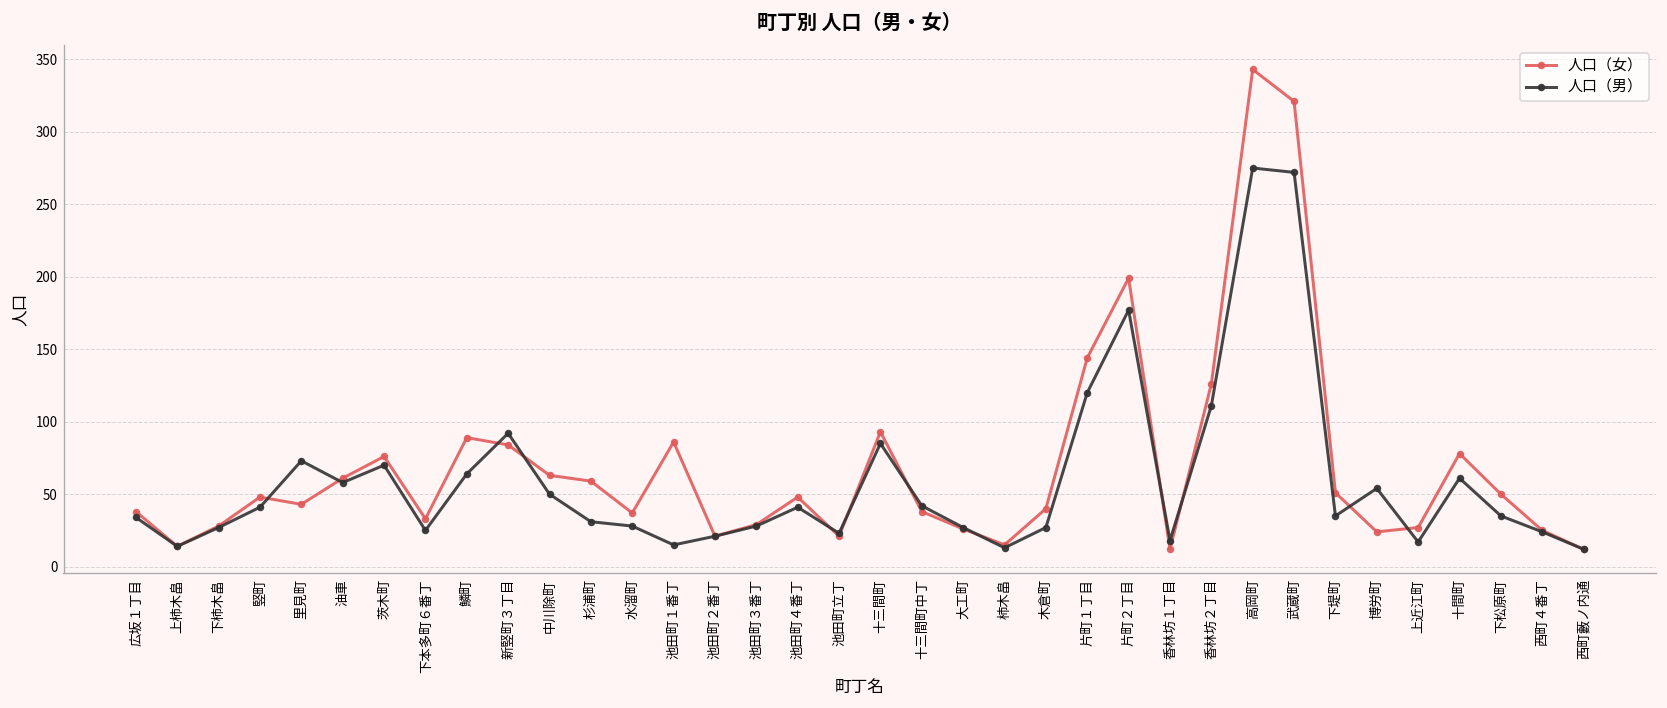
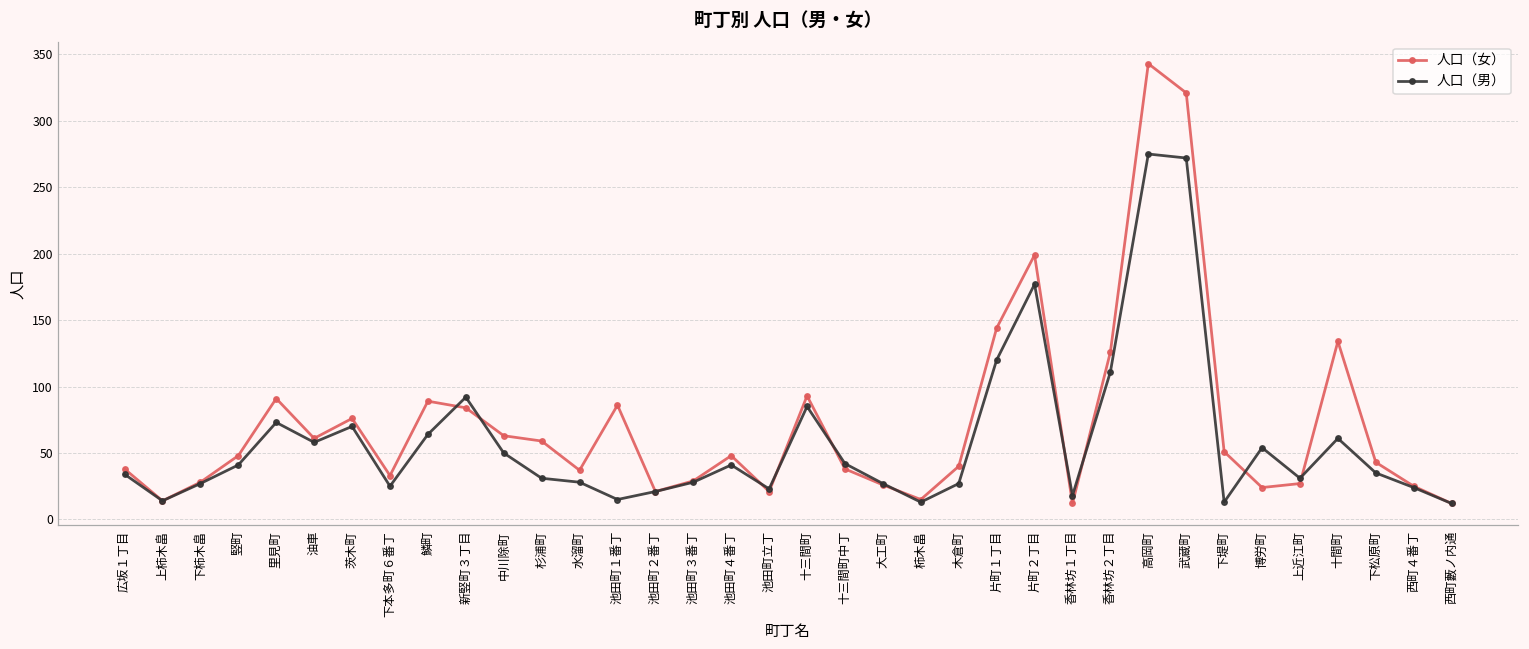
  {
    "人口（女）": {
      "広坂１丁目": 38,
      "竪町": 48,
-     "里見町": 43,
+     "里見町": 91,
      "油車": 61,
      "茨木町": 76,
      "下本多町６番丁": 33,
      "鱗町": 89,
      "新竪町３丁目": 84,
      "中川除町": 63,
      "杉浦町": 59,
      "水溜町": 37,
      "池田町１番丁": 86,
      "池田町４番丁": 48,
      "十三間町": 93,
      "十三間町中丁": 38,
      "木倉町": 40,
      "片町１丁目": 144,
      "片町２丁目": 199,
      "香林坊１丁目": 12,
      "香林坊２丁目": 126,
      "高岡町": 343,
      "武蔵町": 321,
      "下堤町": 51,
      "博労町": 24,
      "上近江町": 27,
-     "十間町": 78,
-     "下松原町": 50
+     "十間町": 134,
+     "下松原町": 43
    },
    "人口（男）": {
      "広坂１丁目": 34,
      "竪町": 41,
      "里見町": 73,
      "油車": 58,
      "茨木町": 70,
      "下本多町６番丁": 25,
      "鱗町": 64,
      "新竪町３丁目": 92,
      "中川除町": 50,
      "杉浦町": 31,
      "水溜町": 28,
      "池田町１番丁": 15,
      "池田町４番丁": 41,
      "十三間町": 85,
      "十三間町中丁": 42,
      "木倉町": 27,
      "片町１丁目": 120,
      "片町２丁目": 177,
      "香林坊１丁目": 18,
      "香林坊２丁目": 111,
      "高岡町": 275,
      "武蔵町": 272,
-     "下堤町": 35,
+     "下堤町": 13,
      "博労町": 54,
-     "上近江町": 17,
+     "上近江町": 31,
      "十間町": 61,
      "下松原町": 35
    }
  }
